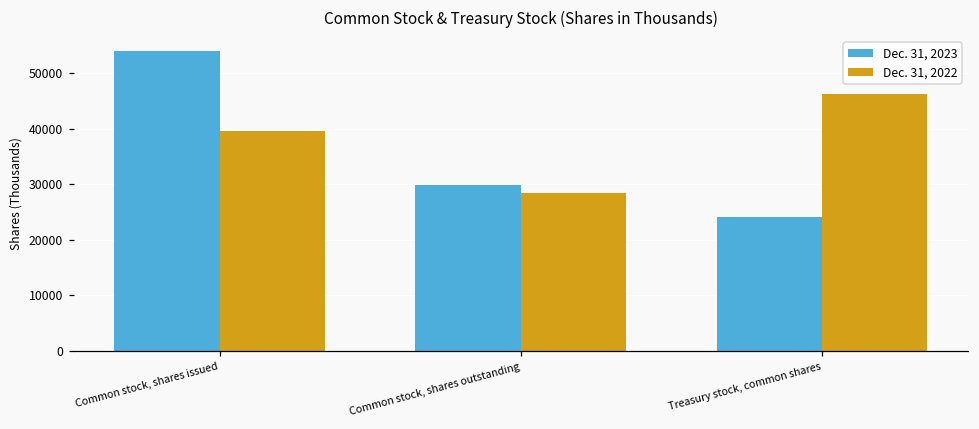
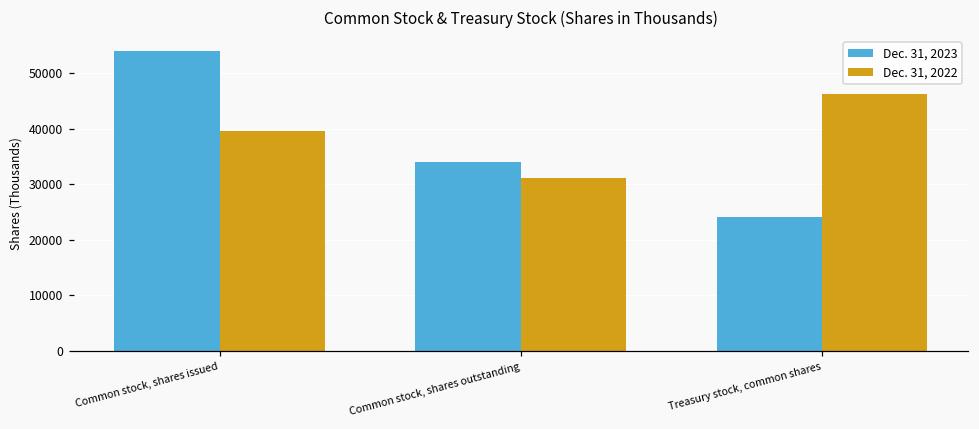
  {
    "Dec. 31, 2023": {
      "Common stock, shares issued": 54000,
-     "Common stock, shares outstanding": 30000,
+     "Common stock, shares outstanding": 34000,
      "Treasury stock, common shares": 24000
    },
    "Dec. 31, 2022": {
      "Common stock, shares issued": 40000,
-     "Common stock, shares outstanding": 28000,
+     "Common stock, shares outstanding": 31000,
      "Treasury stock, common shares": 46000
    }
  }
